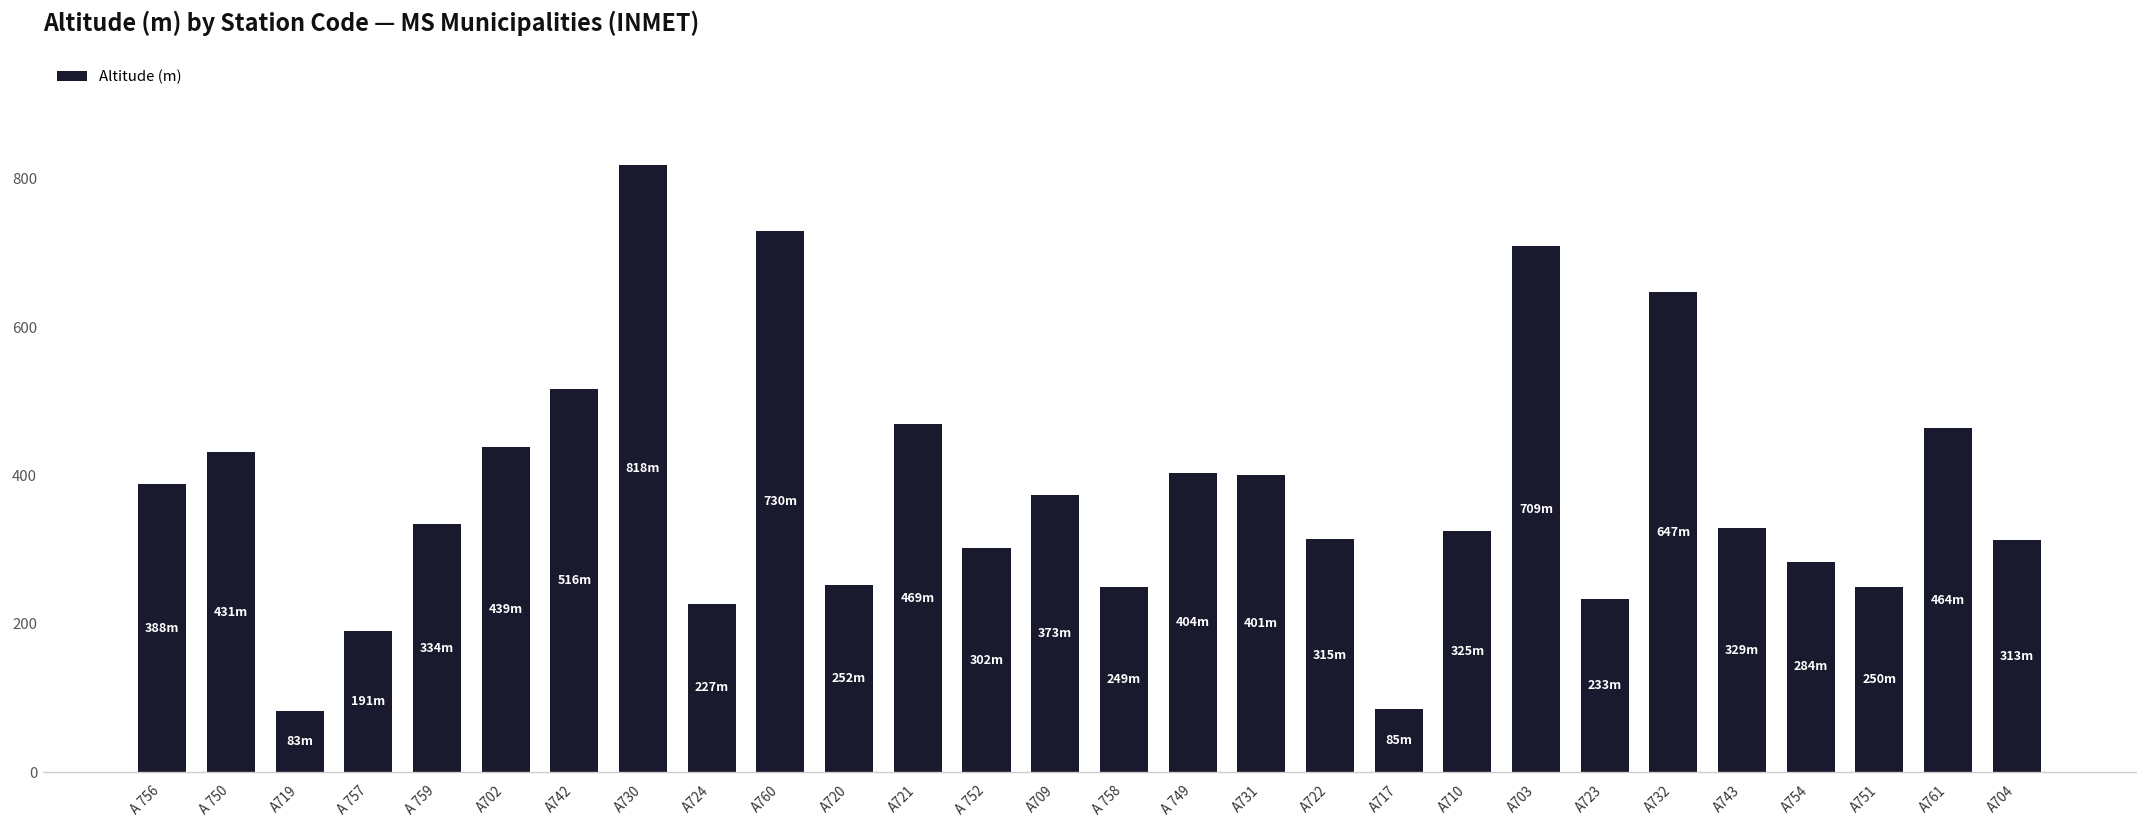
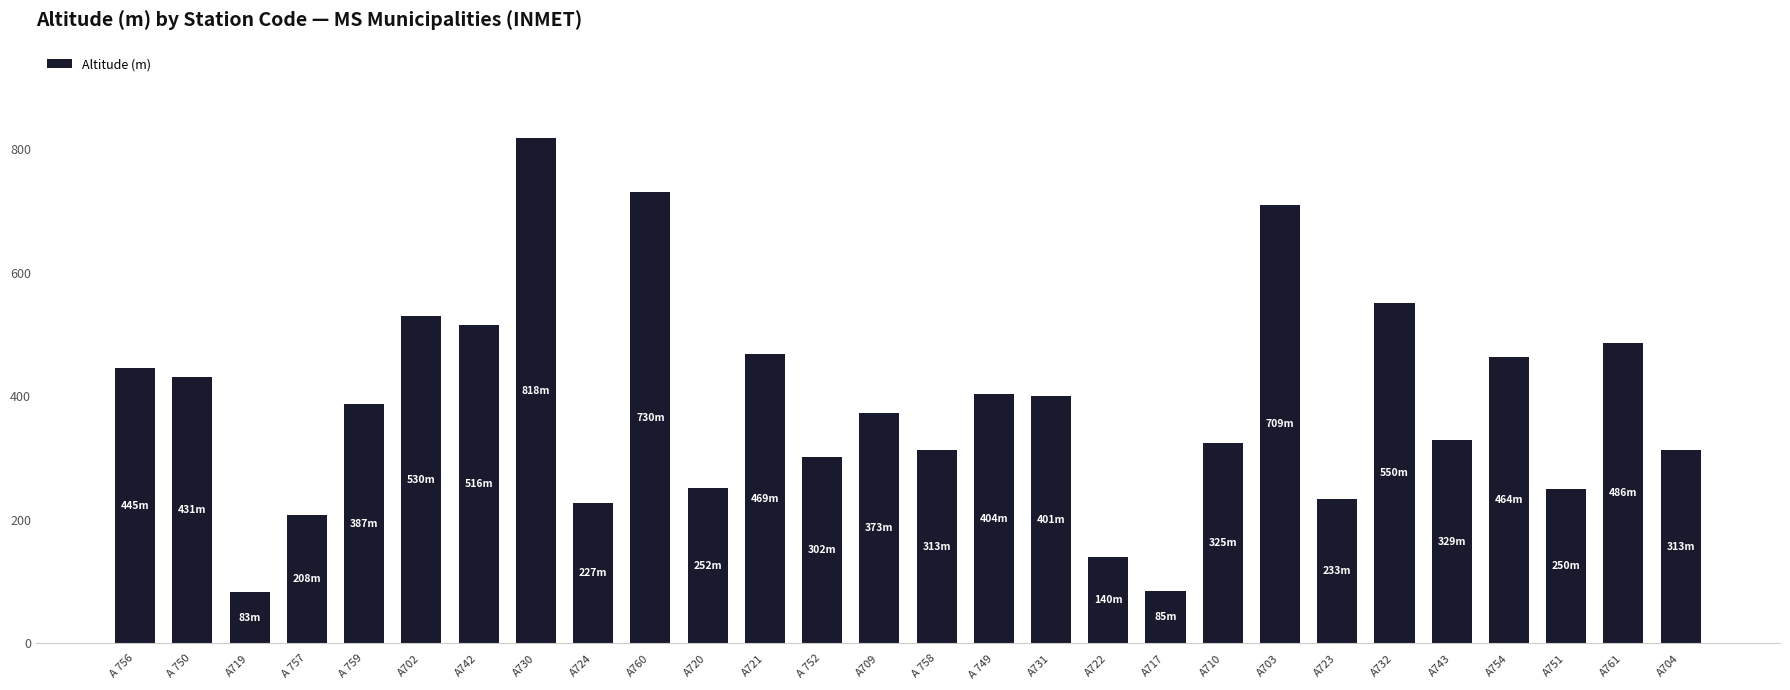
  {
-   "A 756": "388m",
+   "A 756": "445m",
    "A 750": "431m",
    "A719": "83m",
-   "A 757": "191m",
-   "A 759": "334m",
-   "A702": "439m",
+   "A 757": "208m",
+   "A 759": "387m",
+   "A702": "530m",
    "A742": "516m",
    "A730": "818m",
    "A724": "227m",
    "A760": "730m",
    "A720": "252m",
    "A721": "469m",
    "A 752": "302m",
    "A709": "373m",
-   "A 758": "249m",
+   "A 758": "313m",
    "A 749": "404m",
    "A731": "401m",
-   "A722": "315m",
+   "A722": "140m",
    "A717": "85m",
    "A710": "325m",
    "A703": "709m",
    "A723": "233m",
-   "A732": "647m",
+   "A732": "550m",
    "A743": "329m",
-   "A754": "284m",
+   "A754": "464m",
    "A751": "250m",
-   "A761": "464m",
+   "A761": "486m",
    "A704": "313m"
  }
